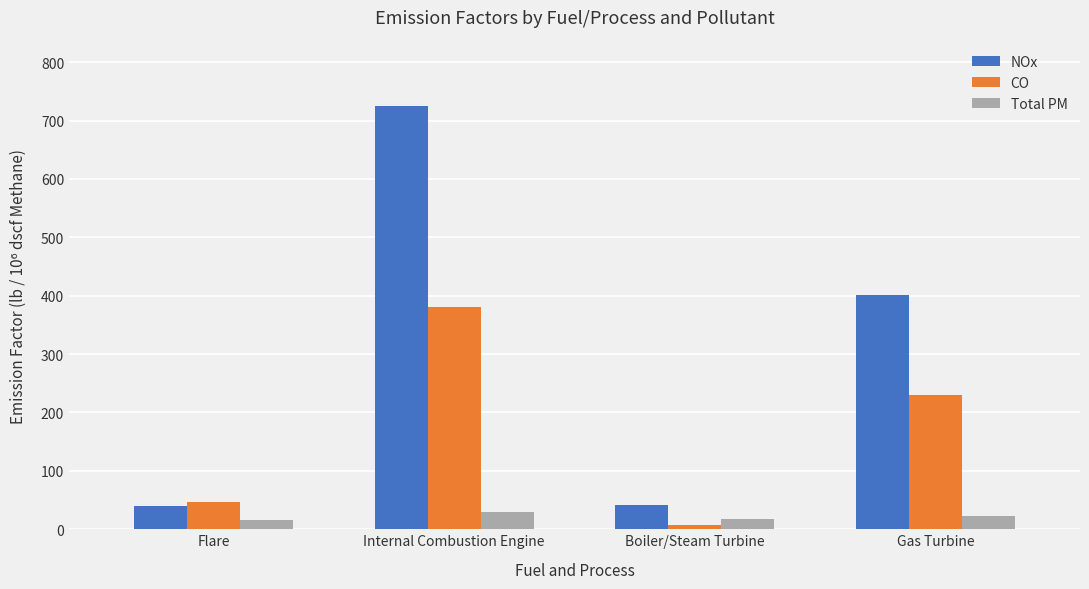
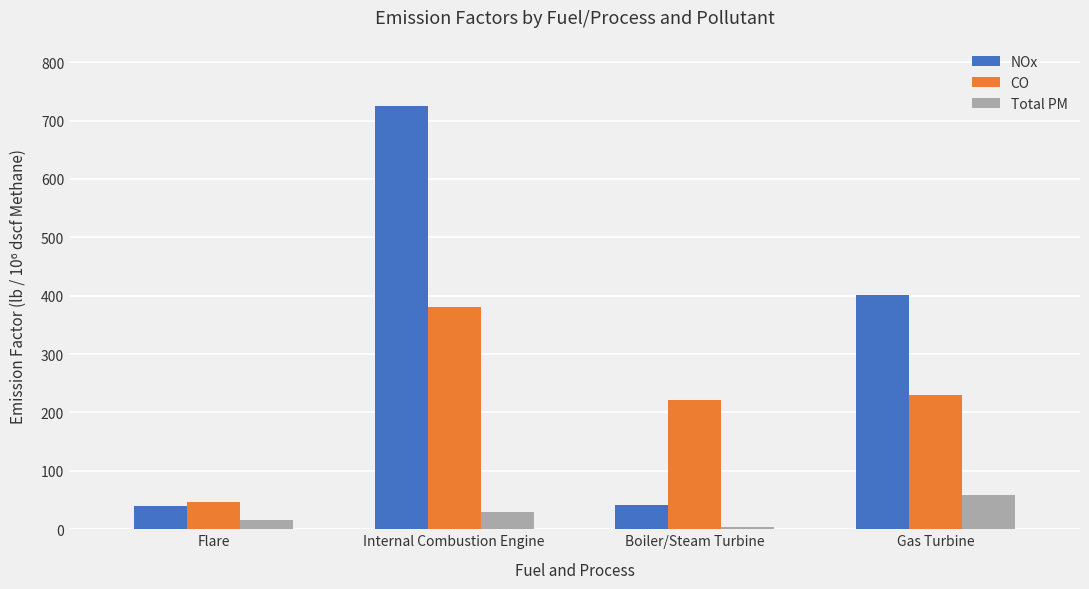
  {
    "NOx": {
      "Flare": 40,
      "Internal Combustion Engine": 730,
      "Boiler/Steam Turbine": 40,
      "Gas Turbine": 400
    },
    "CO": {
      "Flare": 50,
      "Internal Combustion Engine": 380,
-     "Boiler/Steam Turbine": 10,
+     "Boiler/Steam Turbine": 220,
      "Gas Turbine": 230
    },
    "Total PM": {
      "Flare": 20,
      "Internal Combustion Engine": 30,
-     "Boiler/Steam Turbine": 20,
-     "Gas Turbine": 20
+     "Boiler/Steam Turbine": 0,
+     "Gas Turbine": 60
    }
  }
